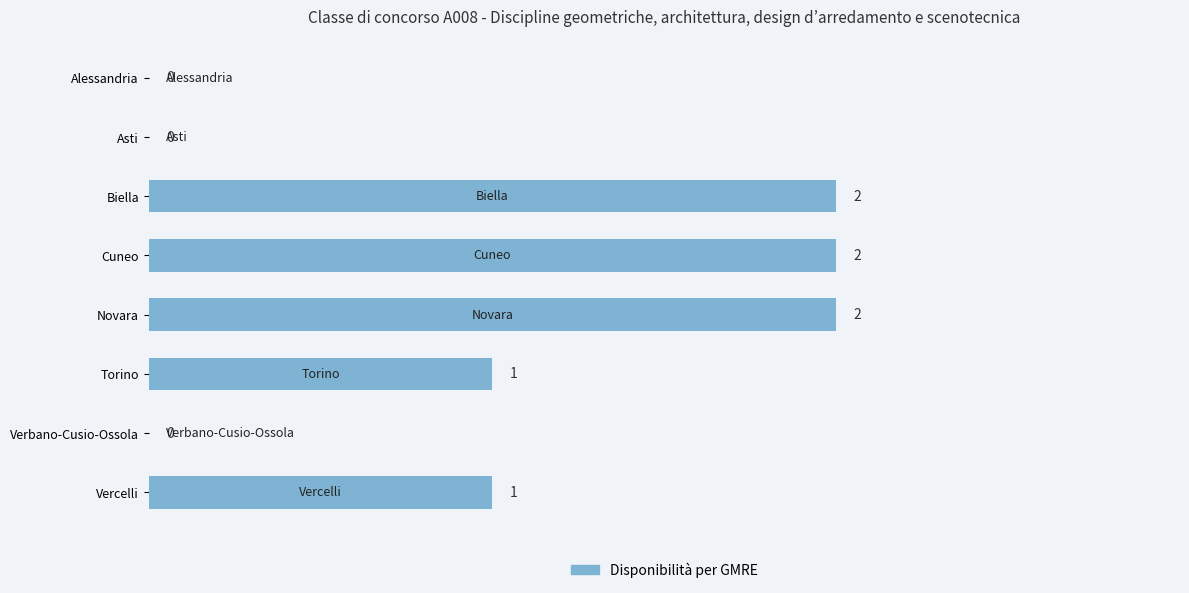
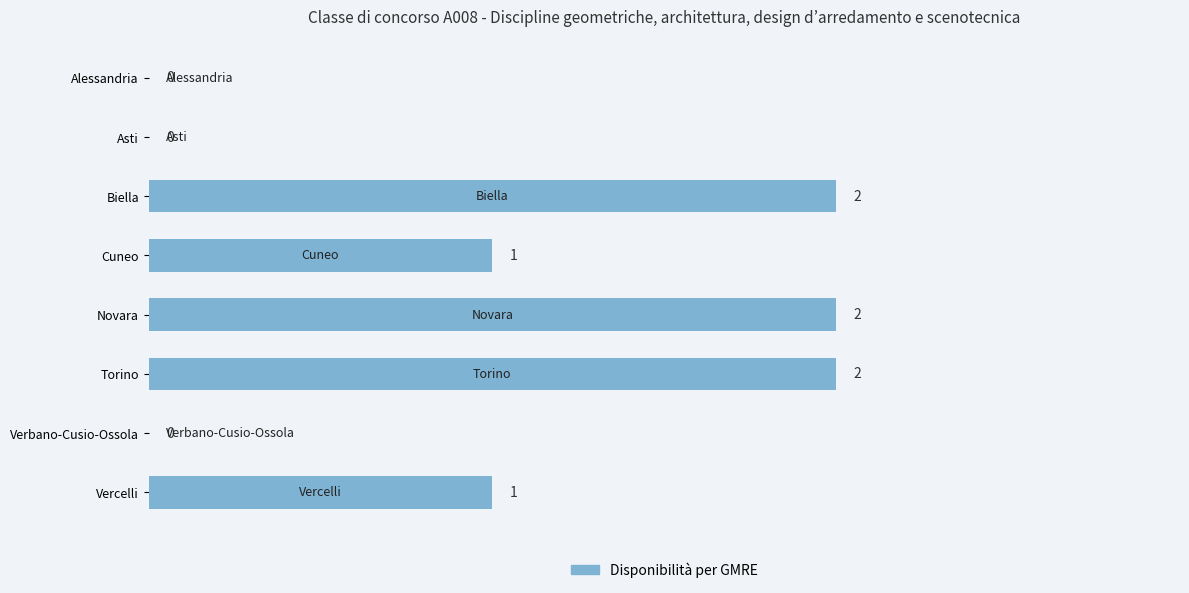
  {
    "Biella": 2,
-   "Cuneo": 2,
+   "Cuneo": 1,
    "Novara": 2,
-   "Torino": 1,
+   "Torino": 2,
    "Vercelli": 1
  }
